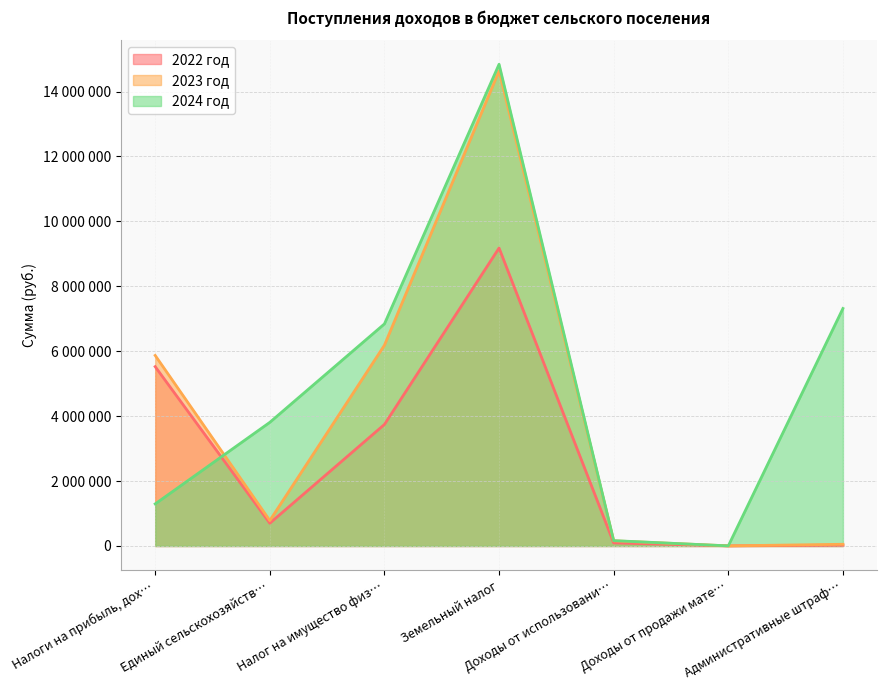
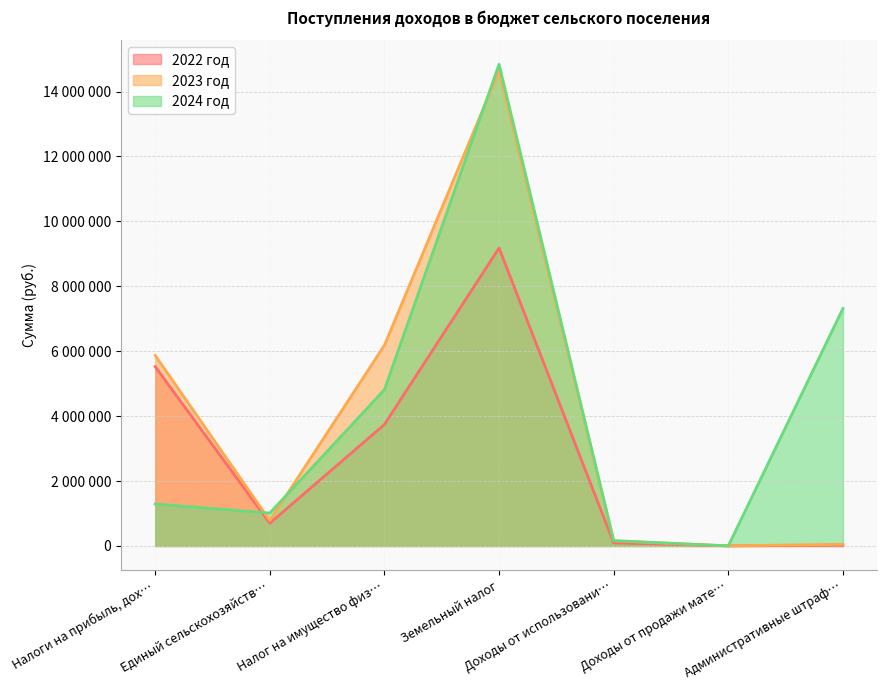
  {
    "2024 год": {
      "Налоги на прибыль, дох…": 1300000,
-     "Единый сельскохозяйств…": 3800000,
-     "Налог на имущество физ…": 6800000,
+     "Единый сельскохозяйств…": 1000000,
+     "Налог на имущество физ…": 4800000,
      "Земельный налог": 14800000,
      "Административные штраф…": 7300000
    }
  }
